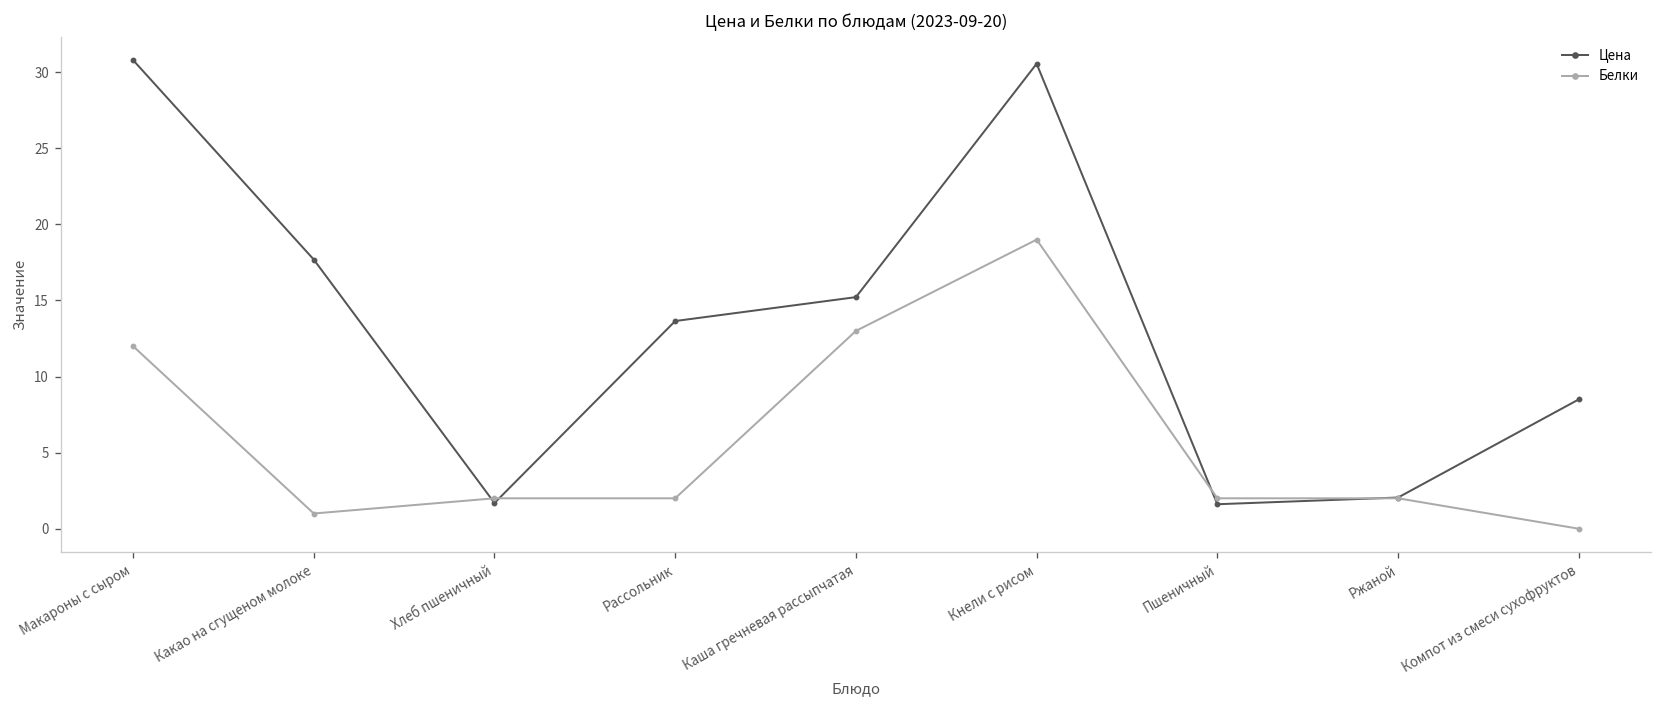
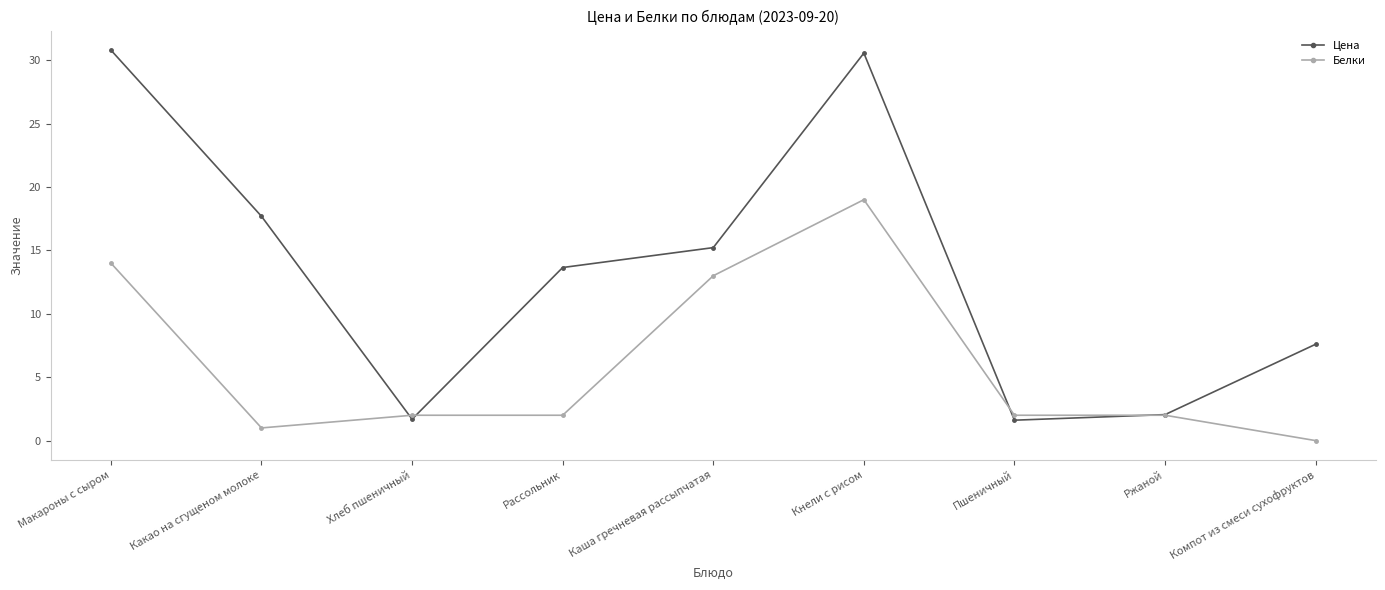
  {
    "Цена": {
      "Макароны с сыром": 30.8,
      "Какао на сгущеном молоке": 17.7,
      "Хлеб пшеничный": 1.7,
      "Рассольник": 13.7,
      "Каша гречневая рассыпчатая": 15.2,
      "Кнели с рисом": 30.6,
      "Пшеничный": 1.6,
-     "Компот из смеси сухофруктов": 8.5
+     "Компот из смеси сухофруктов": 7.6
    },
    "Белки": {
-     "Макароны с сыром": 12,
+     "Макароны с сыром": 14,
      "Какао на сгущеном молоке": 1,
      "Хлеб пшеничный": 2,
      "Рассольник": 2,
      "Каша гречневая рассыпчатая": 13,
      "Кнели с рисом": 19,
      "Пшеничный": 2,
      "Компот из смеси сухофруктов": 0
    }
  }
